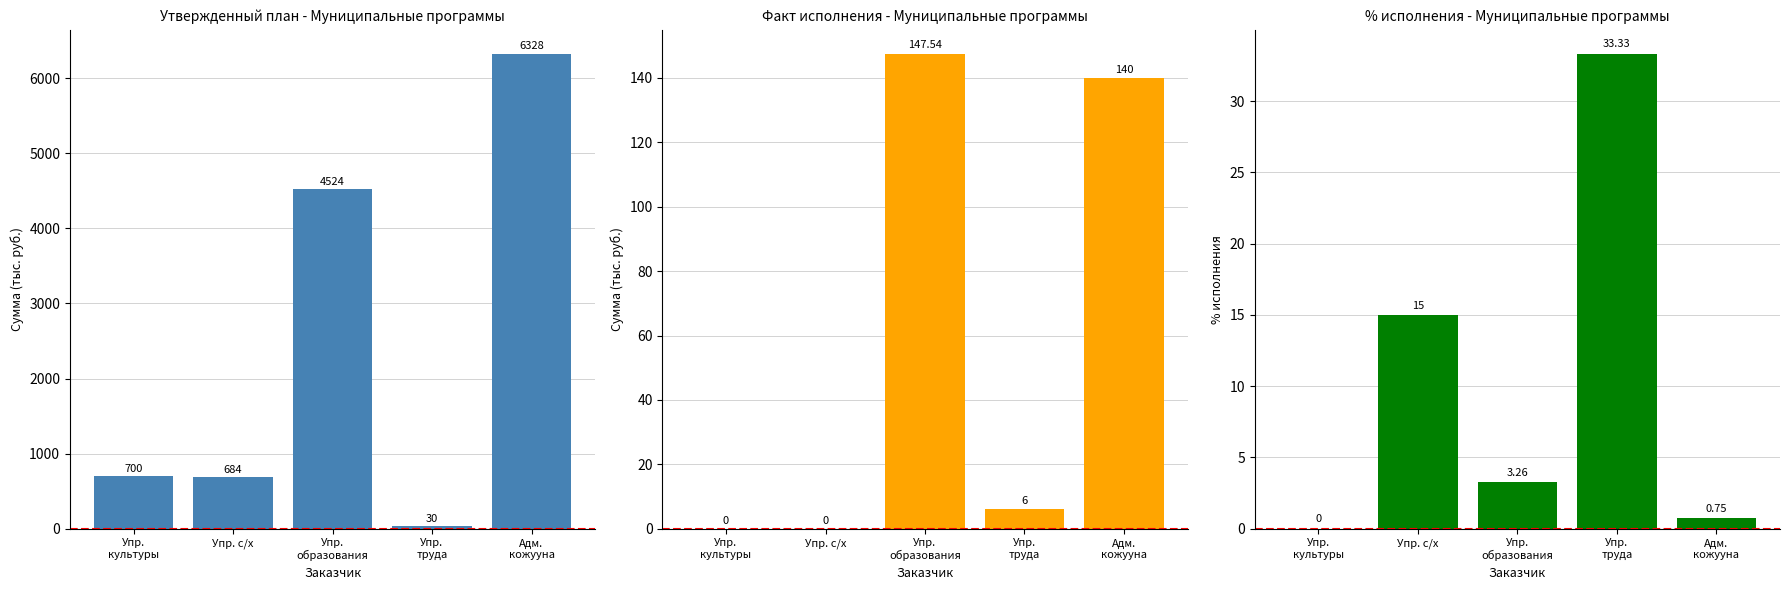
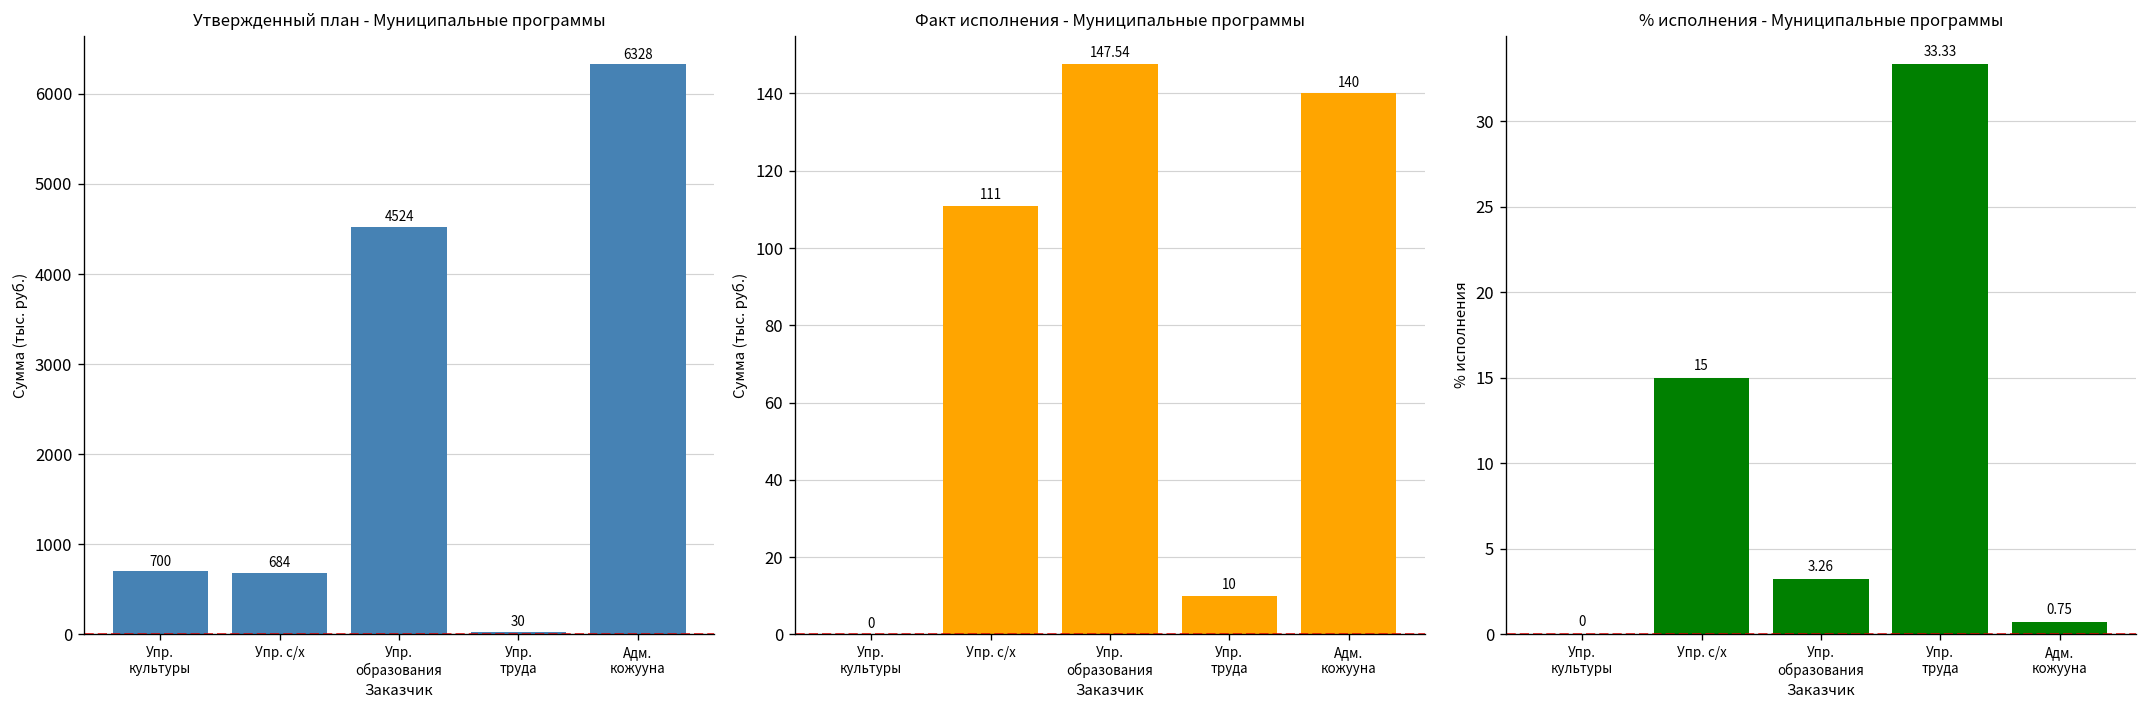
  {
    "Утвержденный план - Муниципальные программы": {
      "Упр. культуры": 700,
      "Упр. с/х": 684,
      "Упр. образования": 4524,
      "Упр. труда": 30,
      "Адм. кожууна": 6328
    },
    "Факт исполнения - Муниципальные программы": {
      "Упр. культуры": 0,
-     "Упр. с/х": 0,
+     "Упр. с/х": 111,
      "Упр. образования": 147.54,
-     "Упр. труда": 6,
+     "Упр. труда": 10,
      "Адм. кожууна": 140
    },
    "% исполнения - Муниципальные программы": {
      "Упр. культуры": 0,
      "Упр. с/х": 15,
      "Упр. образования": 3.26,
      "Упр. труда": 33.33,
      "Адм. кожууна": 0.75
    }
  }
